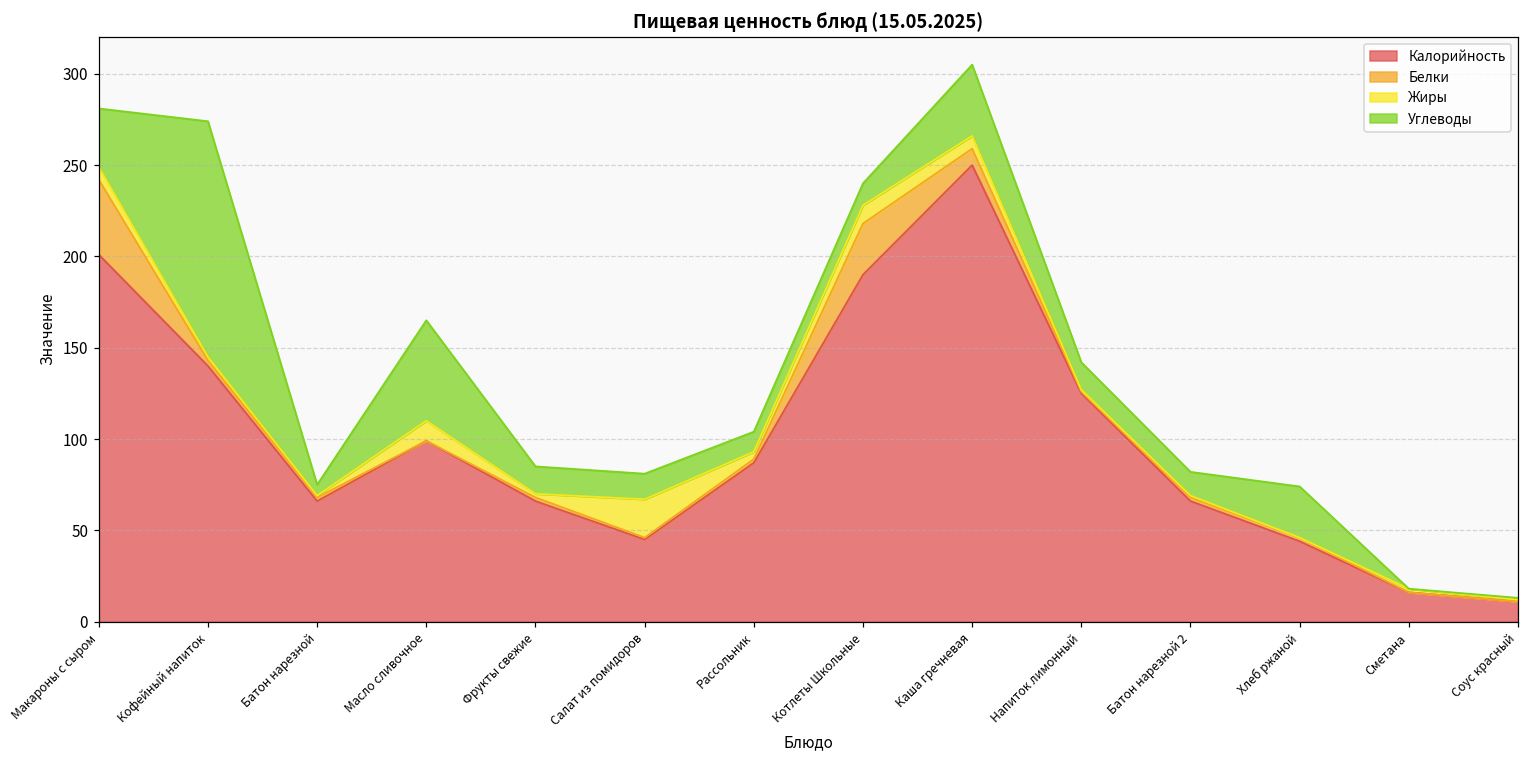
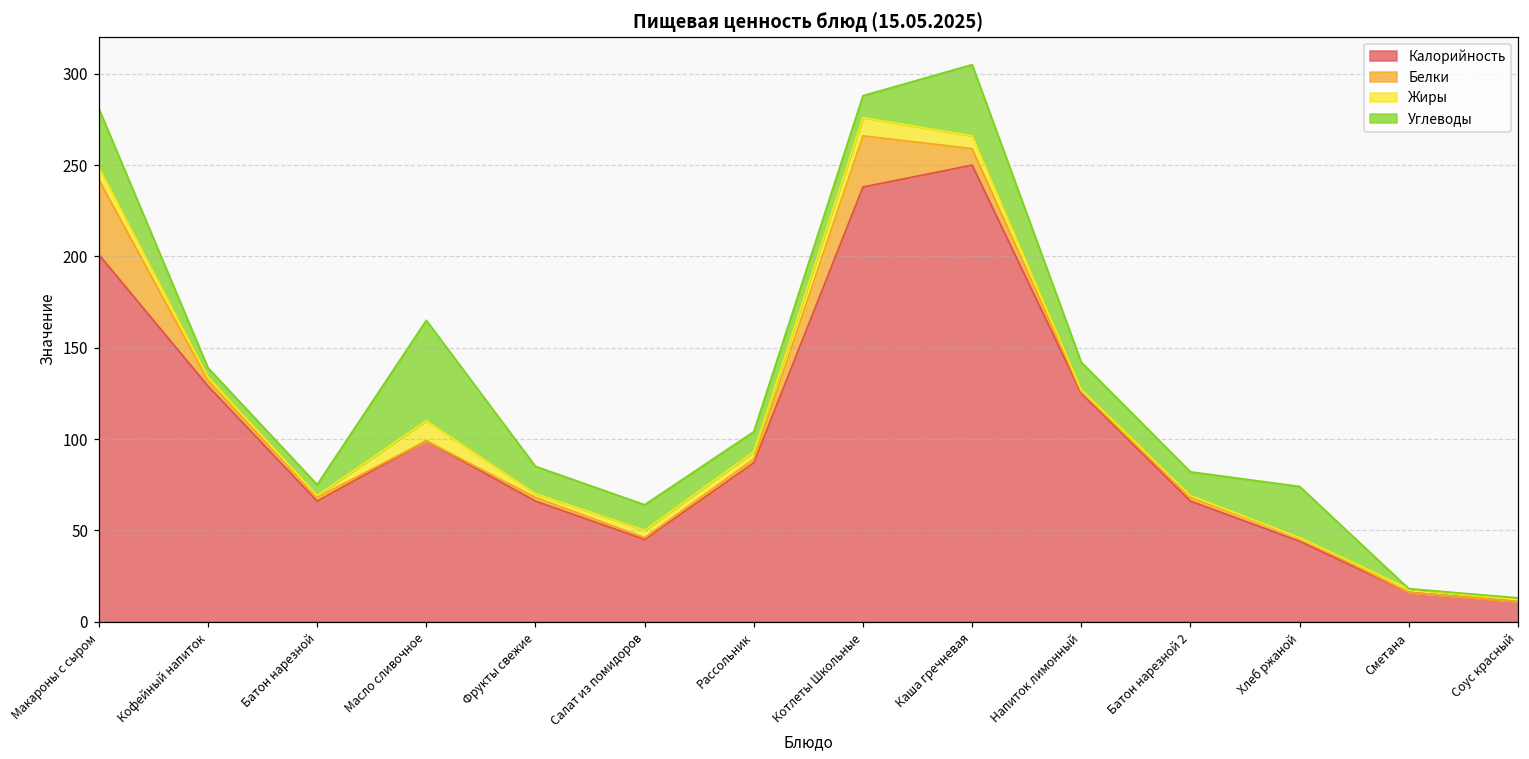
  {
    "Калорийность": {
      "Макароны с сыром": 201,
-     "Кофейный напиток": 140,
+     "Кофейный напиток": 129,
      "Батон нарезной": 66,
      "Фрукты свежие": 66,
      "Рассольник": 87,
-     "Котлеты Школьные": 190,
+     "Котлеты Школьные": 238,
      "Каша гречневая": 250,
      "Батон нарезной 2": 66,
      "Хлеб ржаной": 44
    },
    "Белки": {
      "Макароны с сыром": 41,
      "Кофейный напиток": 3,
      "Фрукты свежие": 2,
      "Рассольник": 2,
      "Котлеты Школьные": 28,
      "Каша гречневая": 9
    },
    "Жиры": {
      "Макароны с сыром": 7,
      "Кофейный напиток": 2,
      "Масло сливочное": 11,
      "Фрукты свежие": 2,
-     "Салат из помидоров": 21,
+     "Салат из помидоров": 4,
      "Рассольник": 4,
      "Котлеты Школьные": 10,
      "Каша гречневая": 7
    },
    "Углеводы": {
      "Макароны с сыром": 32,
-     "Кофейный напиток": 129,
+     "Кофейный напиток": 5,
      "Батон нарезной": 6,
      "Масло сливочное": 55,
      "Фрукты свежие": 15,
      "Салат из помидоров": 14,
      "Рассольник": 11,
      "Котлеты Школьные": 12,
      "Каша гречневая": 39,
      "Напиток лимонный": 15,
      "Батон нарезной 2": 13,
      "Хлеб ржаной": 28
    }
  }
